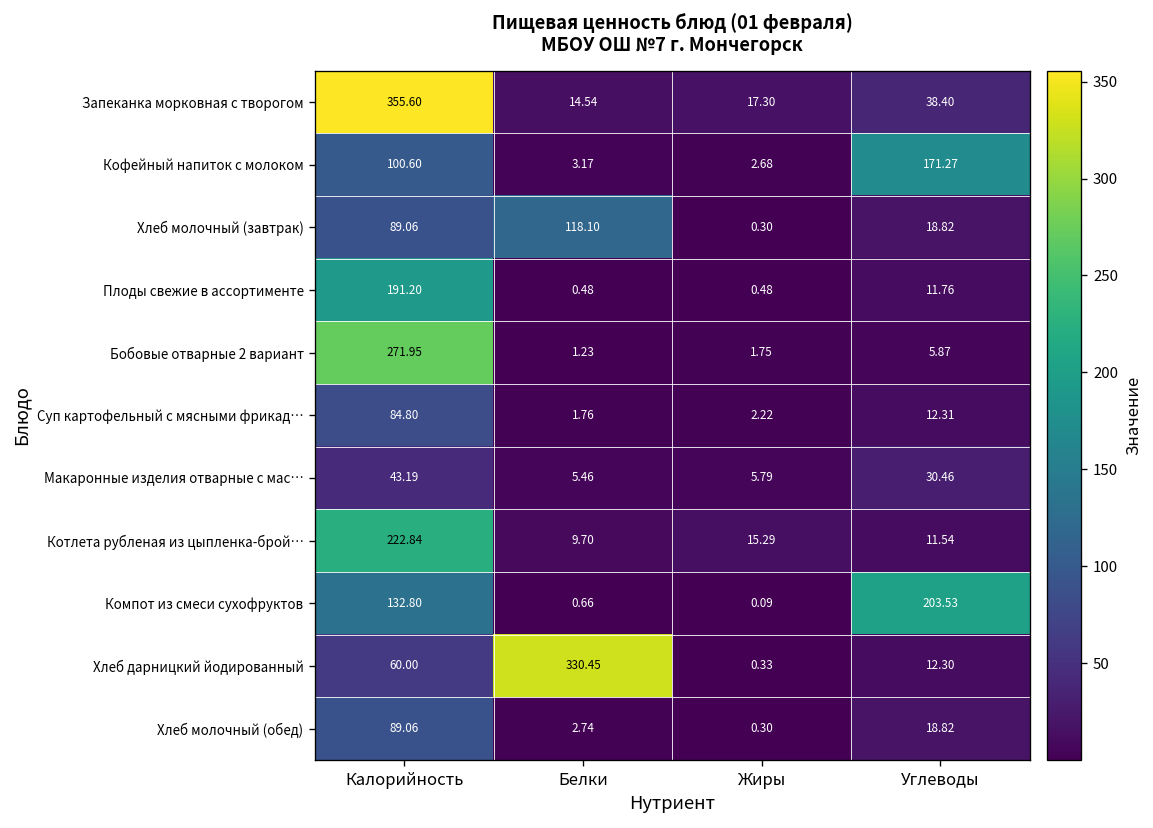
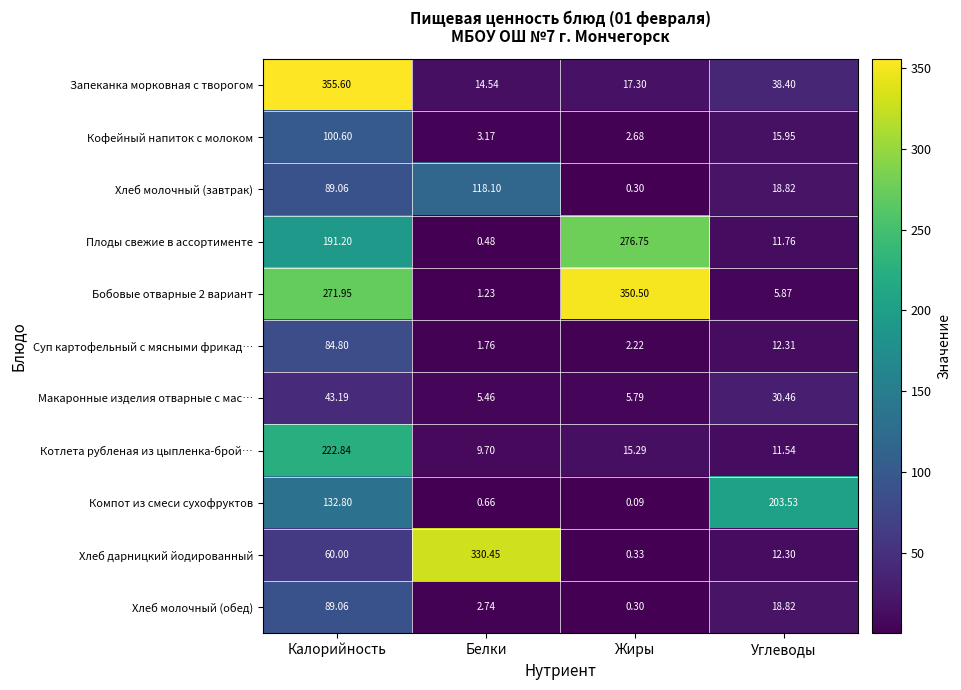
  {
    "Запеканка морковная с творогом": {
      "Калорийность": 355.60,
      "Белки": 14.54,
      "Жиры": 17.30,
      "Углеводы": 38.40
    },
    "Кофейный напиток с молоком": {
      "Калорийность": 100.60,
      "Белки": 3.17,
      "Жиры": 2.68,
-     "Углеводы": 171.27
+     "Углеводы": 15.95
    },
    "Хлеб молочный (завтрак)": {
      "Калорийность": 89.06,
      "Белки": 118.10,
      "Жиры": 0.30,
      "Углеводы": 18.82
    },
    "Плоды свежие в ассортименте": {
      "Калорийность": 191.20,
      "Белки": 0.48,
-     "Жиры": 0.48,
+     "Жиры": 276.75,
      "Углеводы": 11.76
    },
    "Бобовые отварные 2 вариант": {
      "Калорийность": 271.95,
      "Белки": 1.23,
-     "Жиры": 1.75,
+     "Жиры": 350.50,
      "Углеводы": 5.87
    },
    "Суп картофельный с мясными фрикад…": {
      "Калорийность": 84.80,
      "Белки": 1.76,
      "Жиры": 2.22,
      "Углеводы": 12.31
    },
    "Макаронные изделия отварные с мас…": {
      "Калорийность": 43.19,
      "Белки": 5.46,
      "Жиры": 5.79,
      "Углеводы": 30.46
    },
    "Котлета рубленая из цыпленка-брой…": {
      "Калорийность": 222.84,
      "Белки": 9.70,
      "Жиры": 15.29,
      "Углеводы": 11.54
    },
    "Компот из смеси сухофруктов": {
      "Калорийность": 132.80,
      "Белки": 0.66,
      "Жиры": 0.09,
      "Углеводы": 203.53
    },
    "Хлеб дарницкий йодированный": {
      "Калорийность": 60.00,
      "Белки": 330.45,
      "Жиры": 0.33,
      "Углеводы": 12.30
    },
    "Хлеб молочный (обед)": {
      "Калорийность": 89.06,
      "Белки": 2.74,
      "Жиры": 0.30,
      "Углеводы": 18.82
    }
  }
